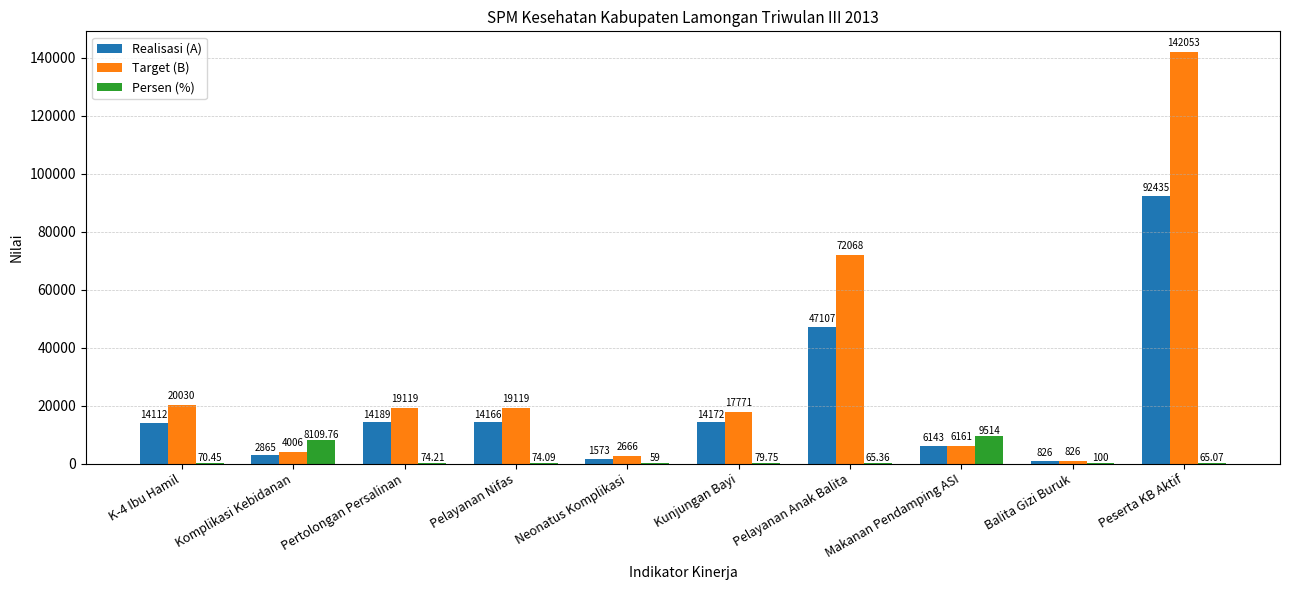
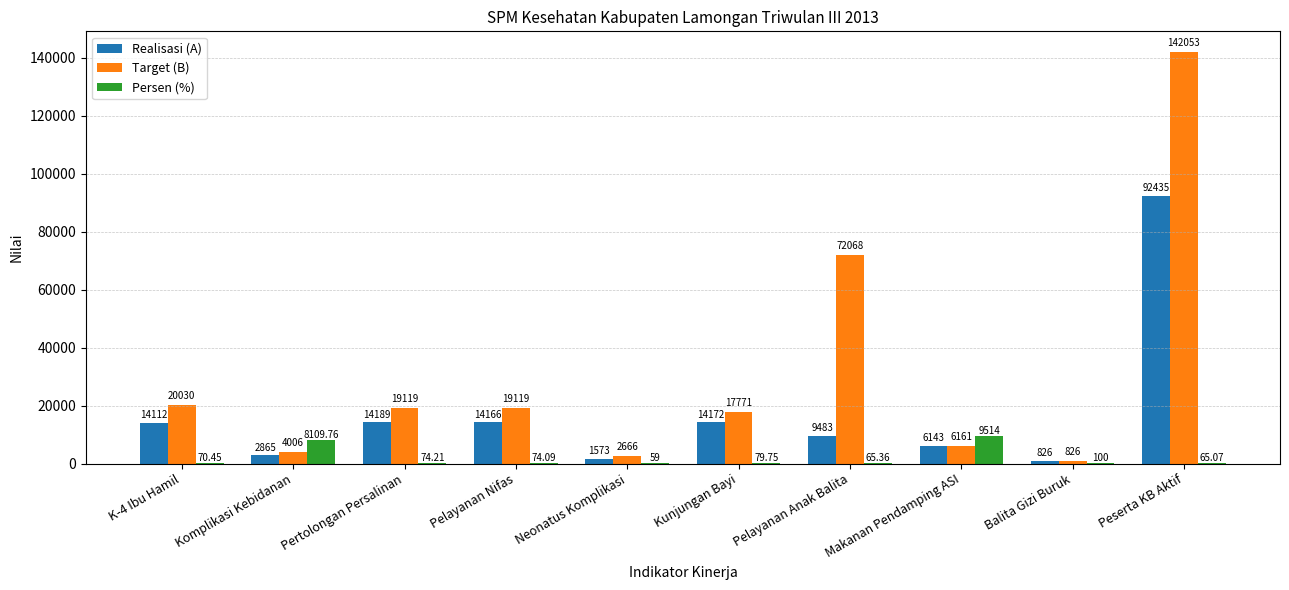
  {
    "Realisasi (A)": {
      "K-4 Ibu Hamil": 14112,
      "Komplikasi Kebidanan": 2865,
      "Pertolongan Persalinan": 14189,
      "Pelayanan Nifas": 14166,
      "Neonatus Komplikasi": 1573,
      "Kunjungan Bayi": 14172,
-     "Pelayanan Anak Balita": 47107,
+     "Pelayanan Anak Balita": 9483,
      "Makanan Pendamping ASI": 6143,
      "Balita Gizi Buruk": 826,
      "Peserta KB Aktif": 92435
    },
    "Target (B)": {
      "K-4 Ibu Hamil": 20030,
      "Komplikasi Kebidanan": 4006,
      "Pertolongan Persalinan": 19119,
      "Pelayanan Nifas": 19119,
      "Neonatus Komplikasi": 2666,
      "Kunjungan Bayi": 17771,
      "Pelayanan Anak Balita": 72068,
      "Makanan Pendamping ASI": 6161,
      "Balita Gizi Buruk": 826,
      "Peserta KB Aktif": 142053
    },
    "Persen (%)": {
      "K-4 Ibu Hamil": 70.45,
      "Komplikasi Kebidanan": 8109.76,
      "Pertolongan Persalinan": 74.21,
      "Pelayanan Nifas": 74.09,
      "Neonatus Komplikasi": 59,
      "Kunjungan Bayi": 79.75,
      "Pelayanan Anak Balita": 65.36,
      "Makanan Pendamping ASI": 9514,
      "Balita Gizi Buruk": 100,
      "Peserta KB Aktif": 65.07
    }
  }
